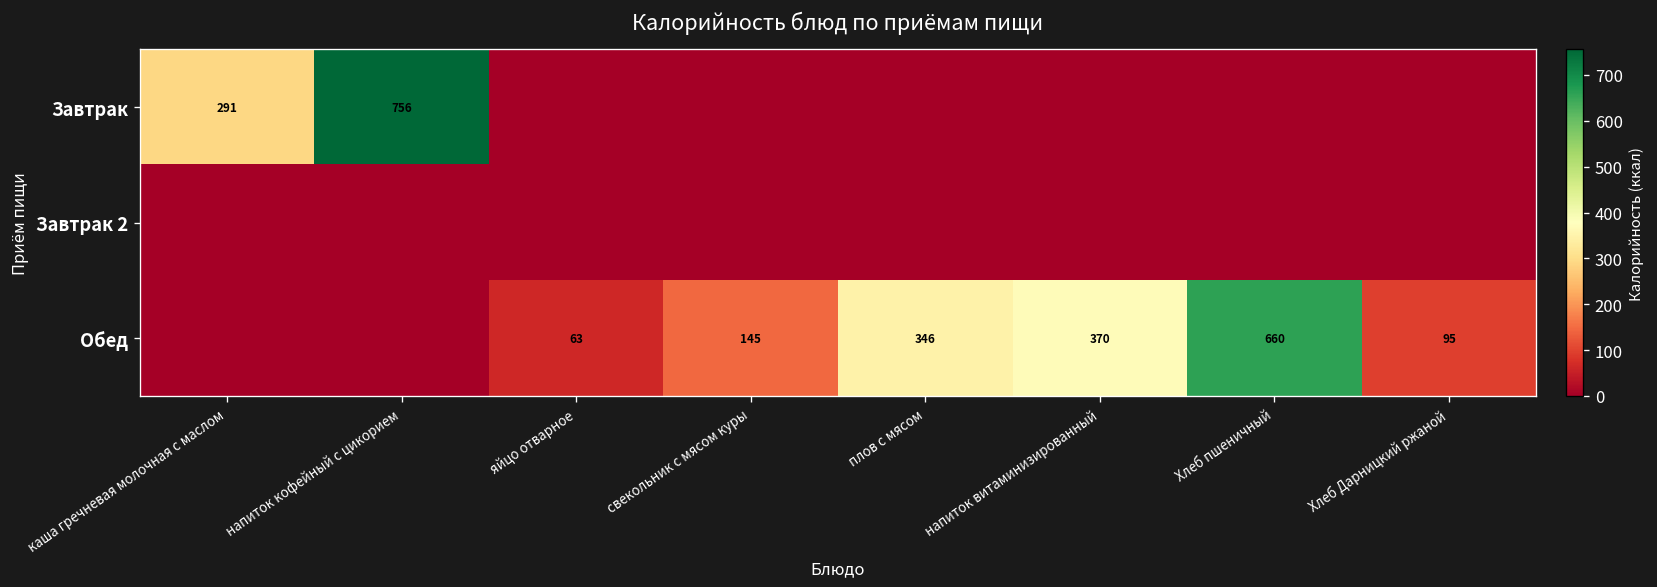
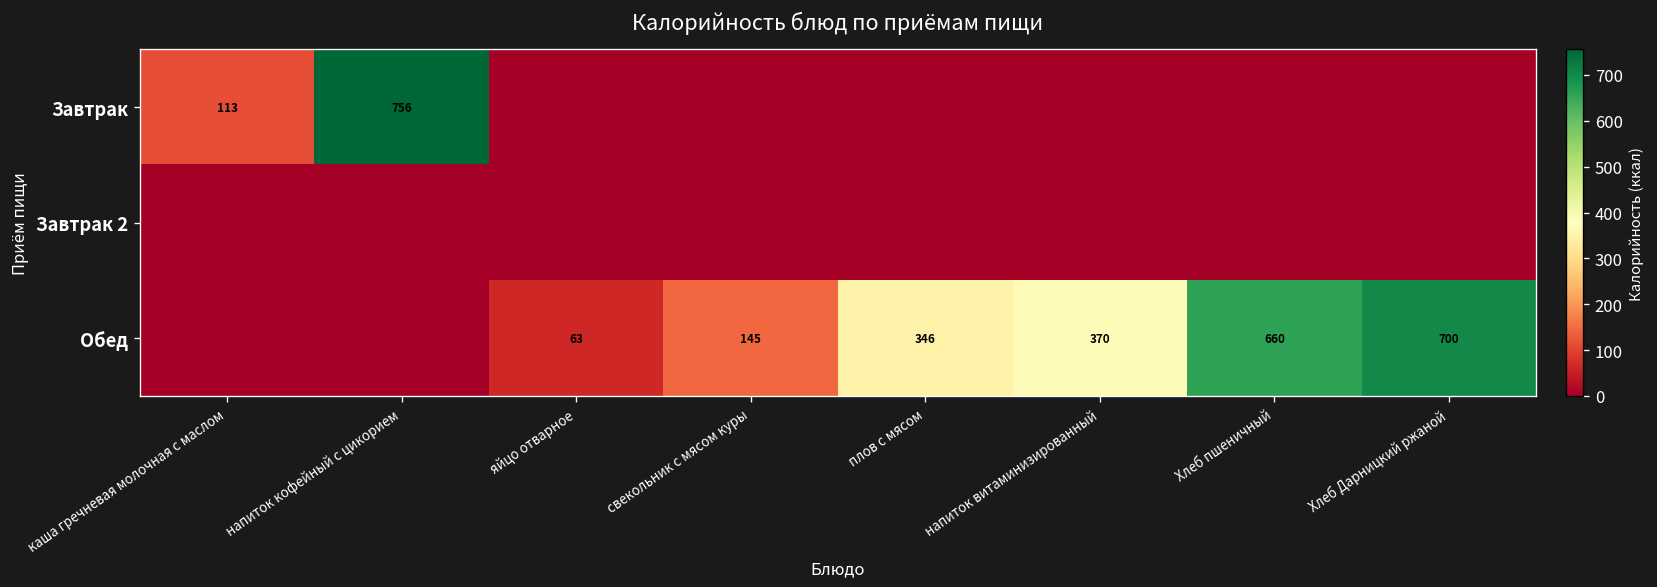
  {
    "Завтрак": {
-     "каша гречневая молочная с маслом": 291,
+     "каша гречневая молочная с маслом": 113,
      "напиток кофейный с цикорием": 756
    },
    "Обед": {
      "яйцо отварное": 63,
      "свекольник с мясом куры": 145,
      "плов с мясом": 346,
      "напиток витаминизированный": 370,
      "Хлеб пшеничный": 660,
-     "Хлеб Дарницкий ржаной": 95
+     "Хлеб Дарницкий ржаной": 700
    }
  }
